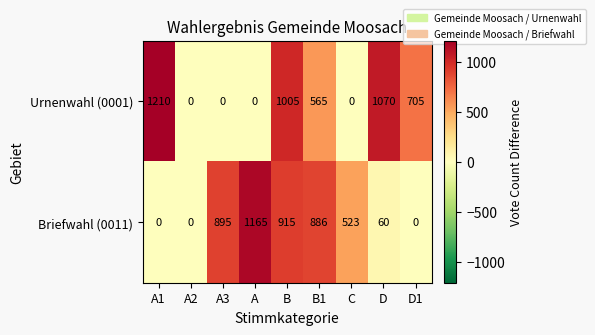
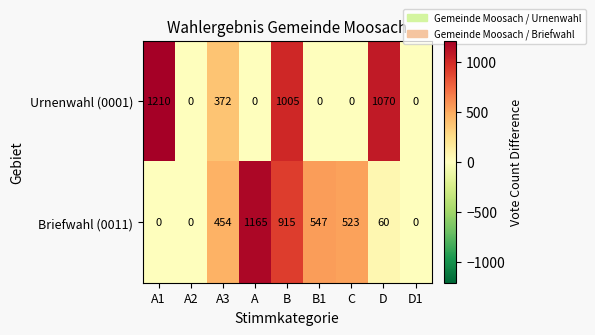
  {
    "Urnenwahl (0001)": {
      "A1": 1210,
      "A2": 0,
-     "A3": 0,
+     "A3": 372,
      "A": 0,
      "B": 1005,
-     "B1": 565,
+     "B1": 0,
      "C": 0,
      "D": 1070,
-     "D1": 705
+     "D1": 0
    },
    "Briefwahl (0011)": {
      "A1": 0,
      "A2": 0,
-     "A3": 895,
+     "A3": 454,
      "A": 1165,
      "B": 915,
-     "B1": 886,
+     "B1": 547,
      "C": 523,
      "D": 60,
      "D1": 0
    }
  }
